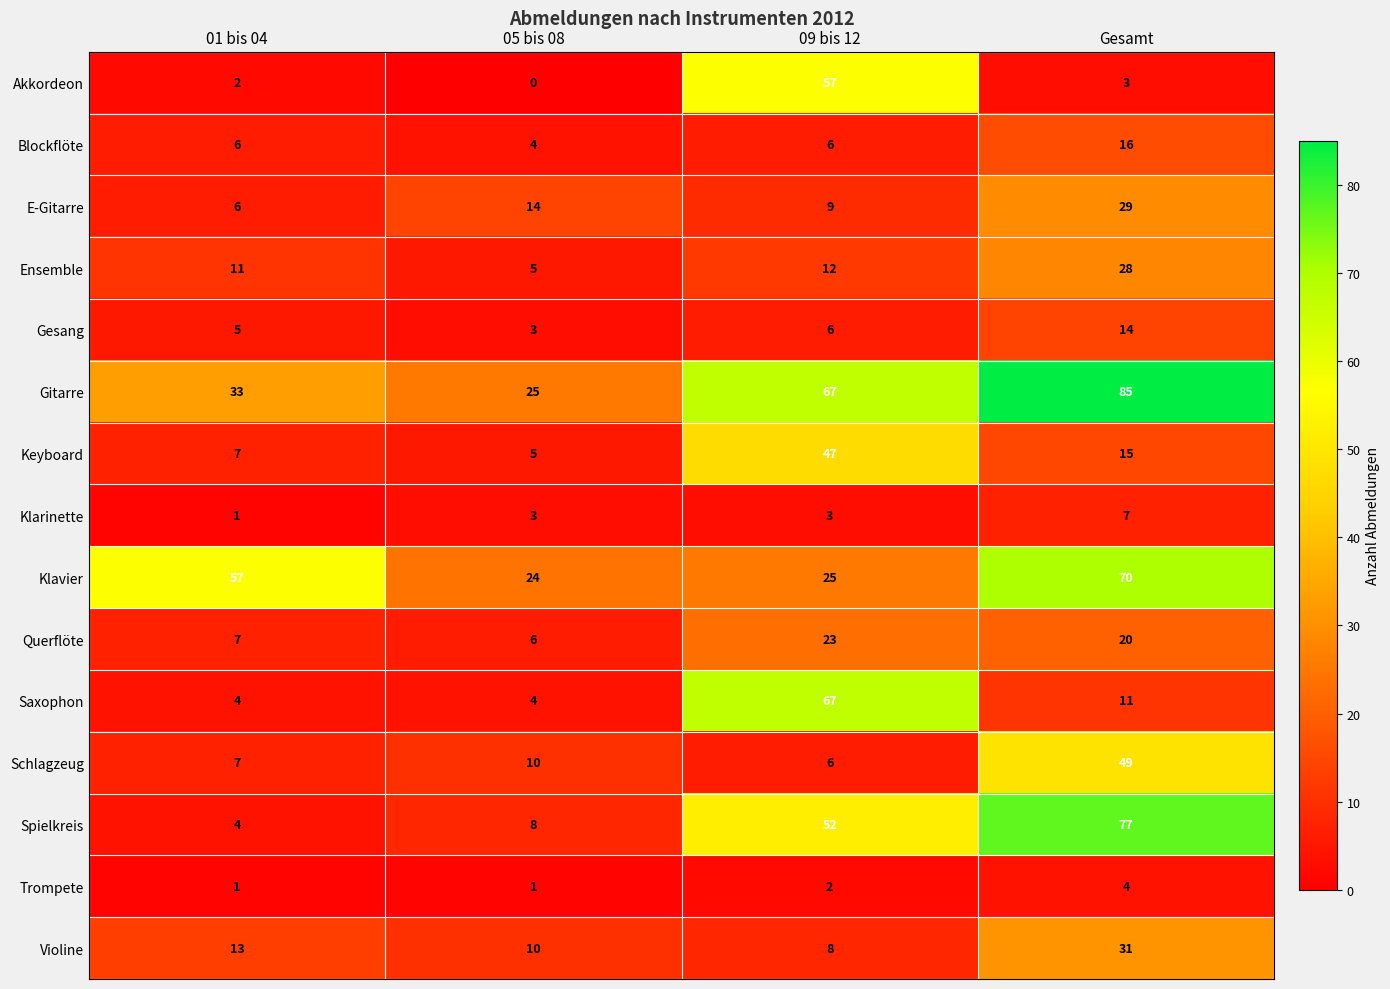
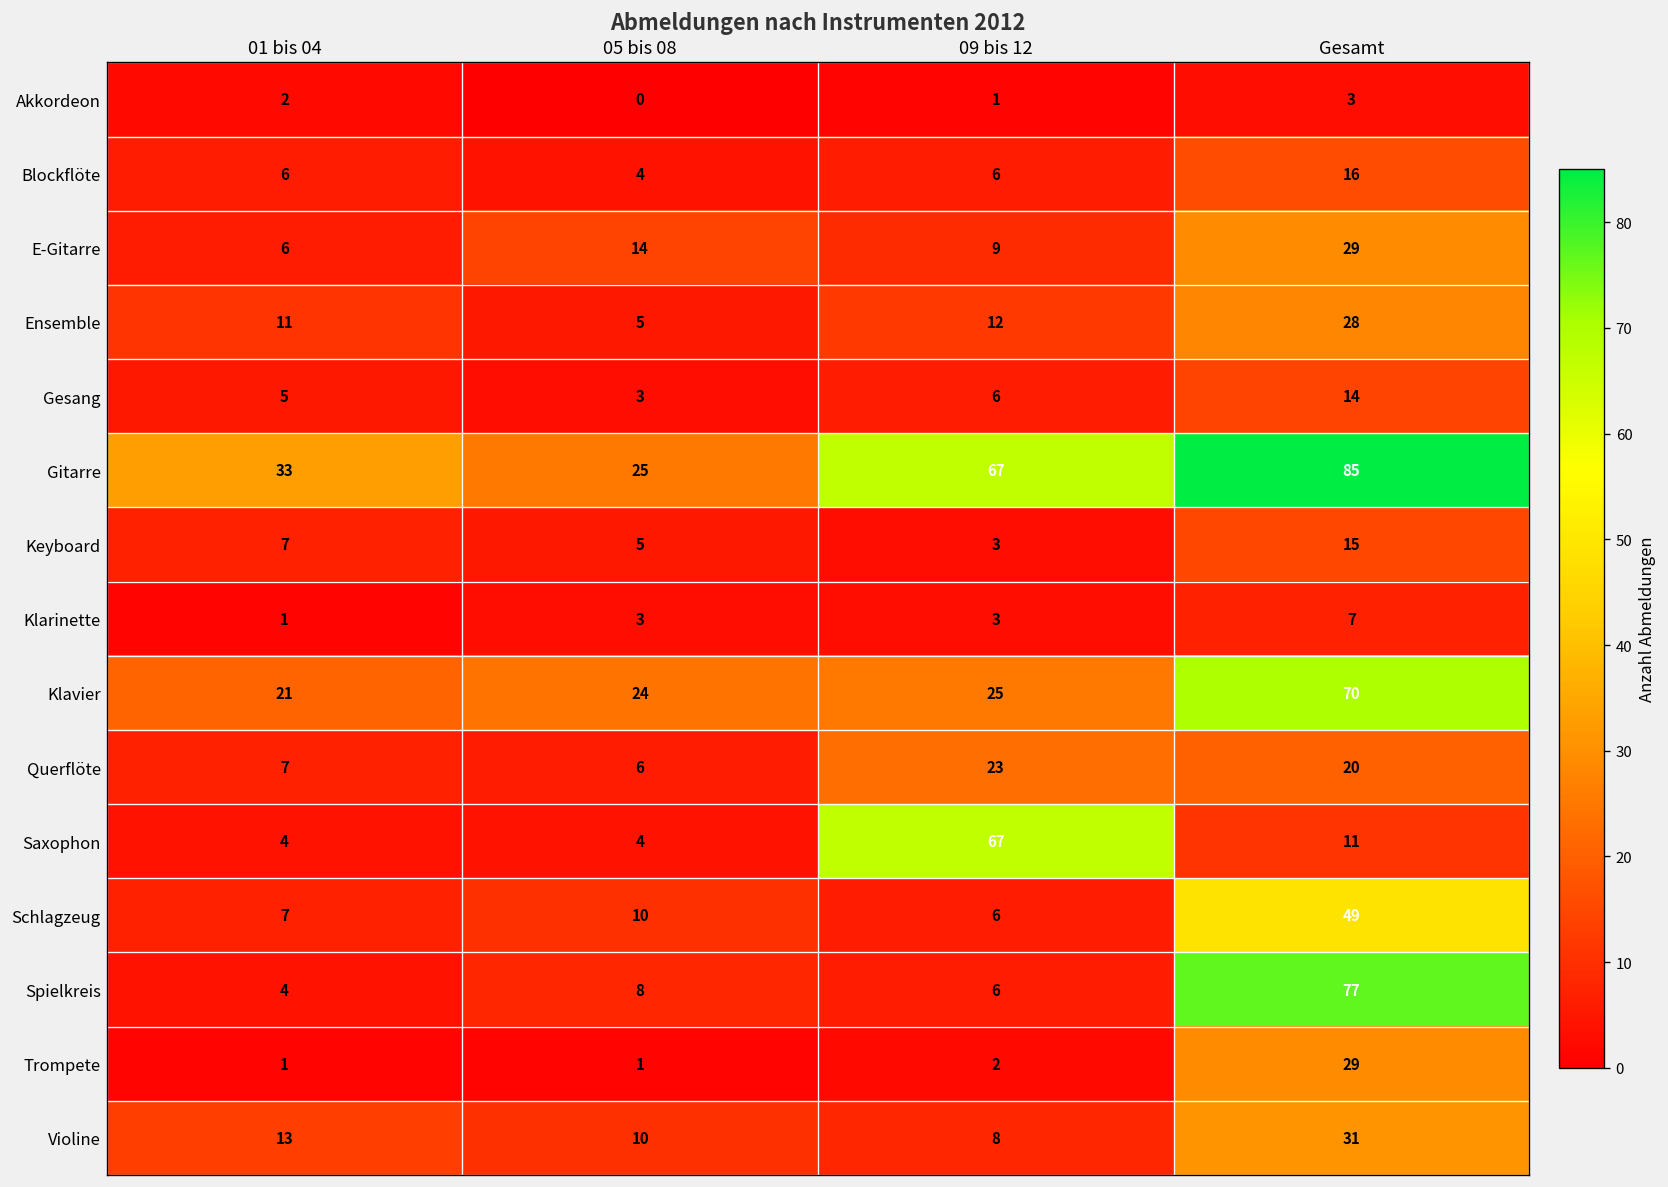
  {
    "Akkordeon": {
      "01 bis 04": 2,
      "05 bis 08": 0,
-     "09 bis 12": 57,
+     "09 bis 12": 1,
      "Gesamt": 3
    },
    "Blockflöte": {
      "01 bis 04": 6,
      "05 bis 08": 4,
      "09 bis 12": 6,
      "Gesamt": 16
    },
    "E-Gitarre": {
      "01 bis 04": 6,
      "05 bis 08": 14,
      "09 bis 12": 9,
      "Gesamt": 29
    },
    "Ensemble": {
      "01 bis 04": 11,
      "05 bis 08": 5,
      "09 bis 12": 12,
      "Gesamt": 28
    },
    "Gesang": {
      "01 bis 04": 5,
      "05 bis 08": 3,
      "09 bis 12": 6,
      "Gesamt": 14
    },
    "Gitarre": {
      "01 bis 04": 33,
      "05 bis 08": 25,
      "09 bis 12": 67,
      "Gesamt": 85
    },
    "Keyboard": {
      "01 bis 04": 7,
      "05 bis 08": 5,
-     "09 bis 12": 47,
+     "09 bis 12": 3,
      "Gesamt": 15
    },
    "Klarinette": {
      "01 bis 04": 1,
      "05 bis 08": 3,
      "09 bis 12": 3,
      "Gesamt": 7
    },
    "Klavier": {
-     "01 bis 04": 57,
+     "01 bis 04": 21,
      "05 bis 08": 24,
      "09 bis 12": 25,
      "Gesamt": 70
    },
    "Querflöte": {
      "01 bis 04": 7,
      "05 bis 08": 6,
      "09 bis 12": 23,
      "Gesamt": 20
    },
    "Saxophon": {
      "01 bis 04": 4,
      "05 bis 08": 4,
      "09 bis 12": 67,
      "Gesamt": 11
    },
    "Schlagzeug": {
      "01 bis 04": 7,
      "05 bis 08": 10,
      "09 bis 12": 6,
      "Gesamt": 49
    },
    "Spielkreis": {
      "01 bis 04": 4,
      "05 bis 08": 8,
-     "09 bis 12": 52,
+     "09 bis 12": 6,
      "Gesamt": 77
    },
    "Trompete": {
      "01 bis 04": 1,
      "05 bis 08": 1,
      "09 bis 12": 2,
-     "Gesamt": 4
+     "Gesamt": 29
    },
    "Violine": {
      "01 bis 04": 13,
      "05 bis 08": 10,
      "09 bis 12": 8,
      "Gesamt": 31
    }
  }
